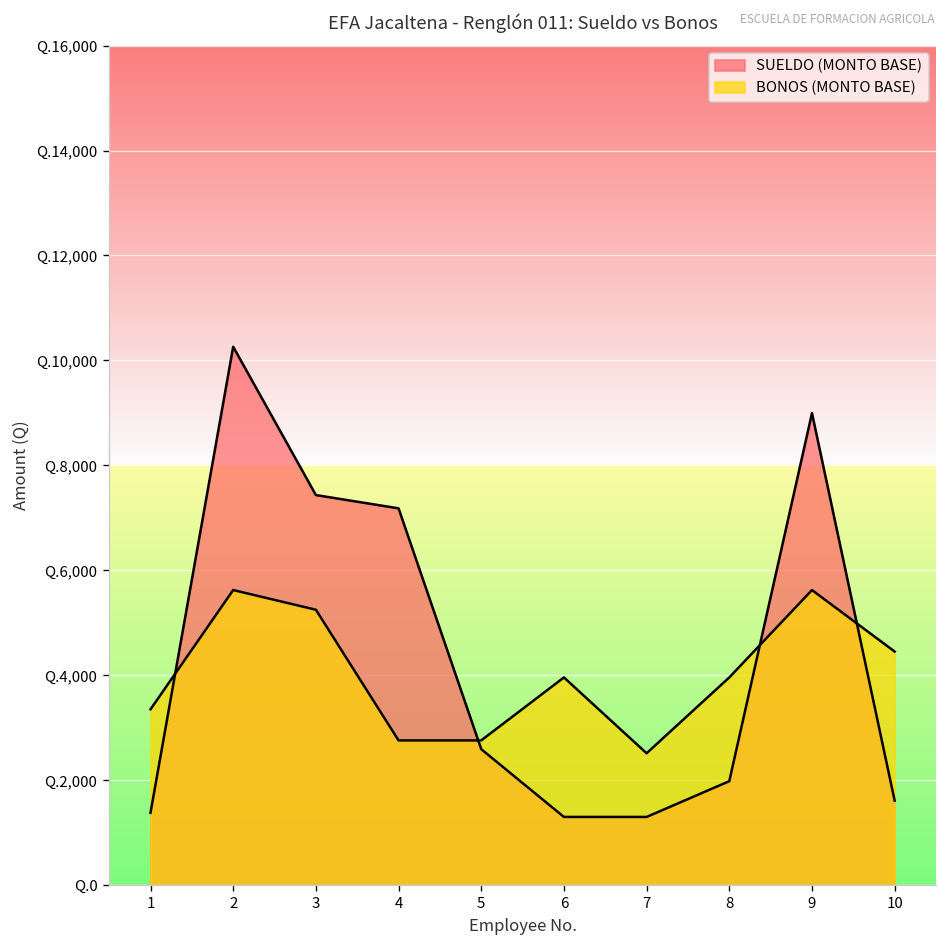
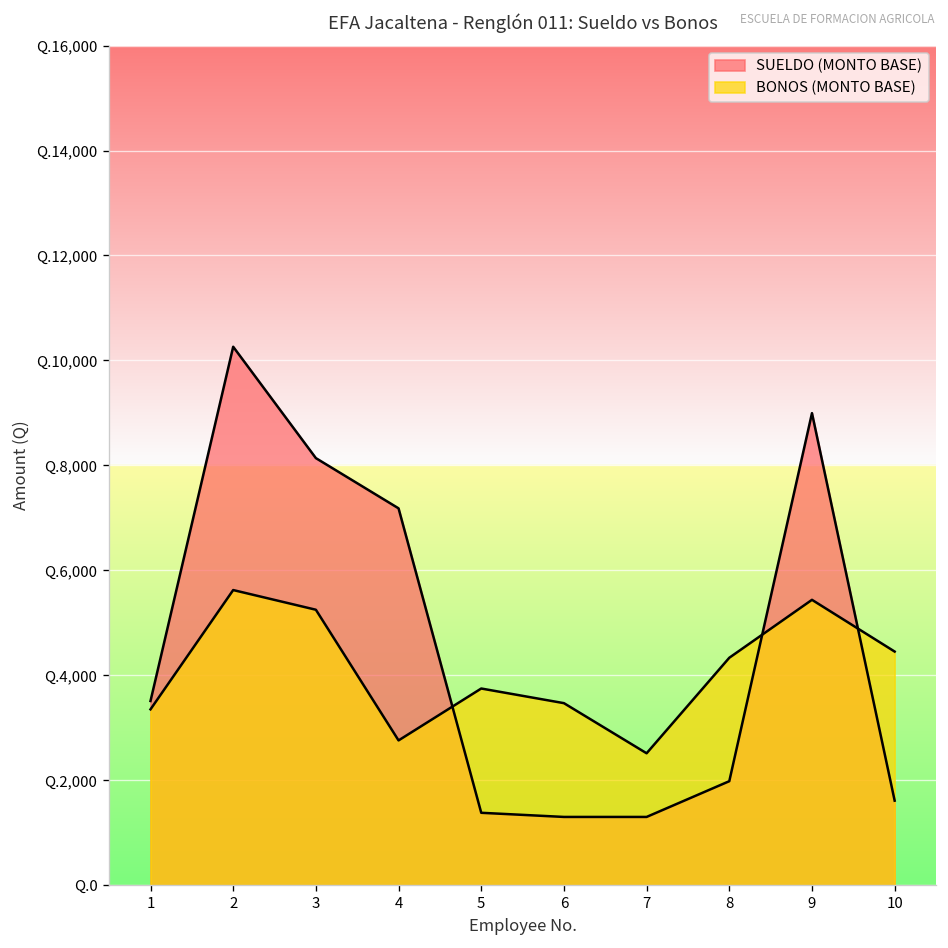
  {
    "SUELDO (MONTO BASE)": {
-     "1": "Q.1,400",
+     "1": "Q.3,500",
      "2": "Q.10,300",
-     "3": "Q.7,400",
+     "3": "Q.8,100",
      "4": "Q.7,200",
-     "5": "Q.2,600",
+     "5": "Q.1,400",
      "6": "Q.1,300",
      "7": "Q.1,300",
      "8": "Q.2,000",
      "9": "Q.9,000",
      "10": "Q.1,600"
    },
    "BONOS (MONTO BASE)": {
      "1": "Q.3,400",
      "2": "Q.5,600",
      "3": "Q.5,300",
      "4": "Q.2,800",
-     "5": "Q.2,800",
-     "6": "Q.4,000",
+     "5": "Q.3,700",
+     "6": "Q.3,500",
      "7": "Q.2,500",
-     "8": "Q.4,000",
-     "9": "Q.5,600",
+     "8": "Q.4,300",
+     "9": "Q.5,400",
      "10": "Q.4,500"
    }
  }
